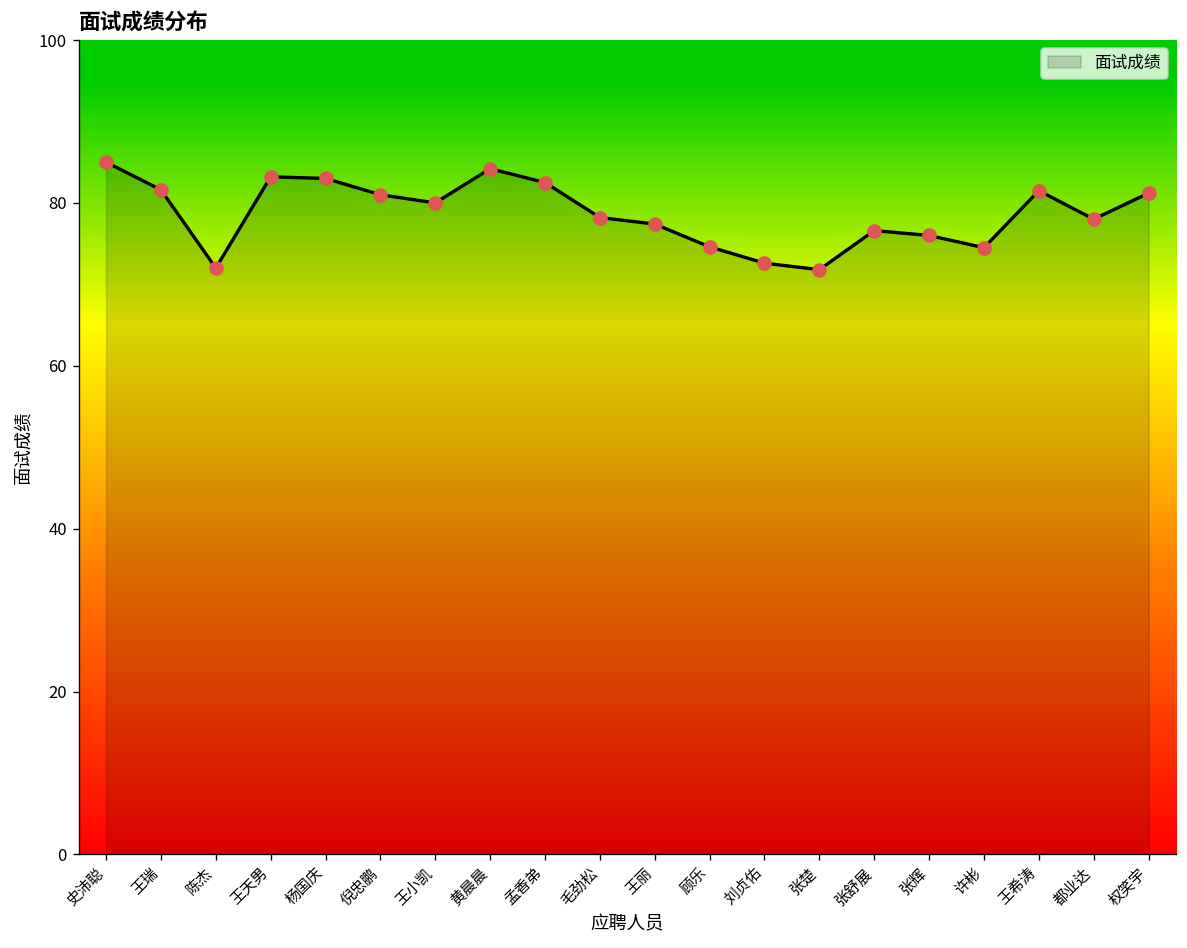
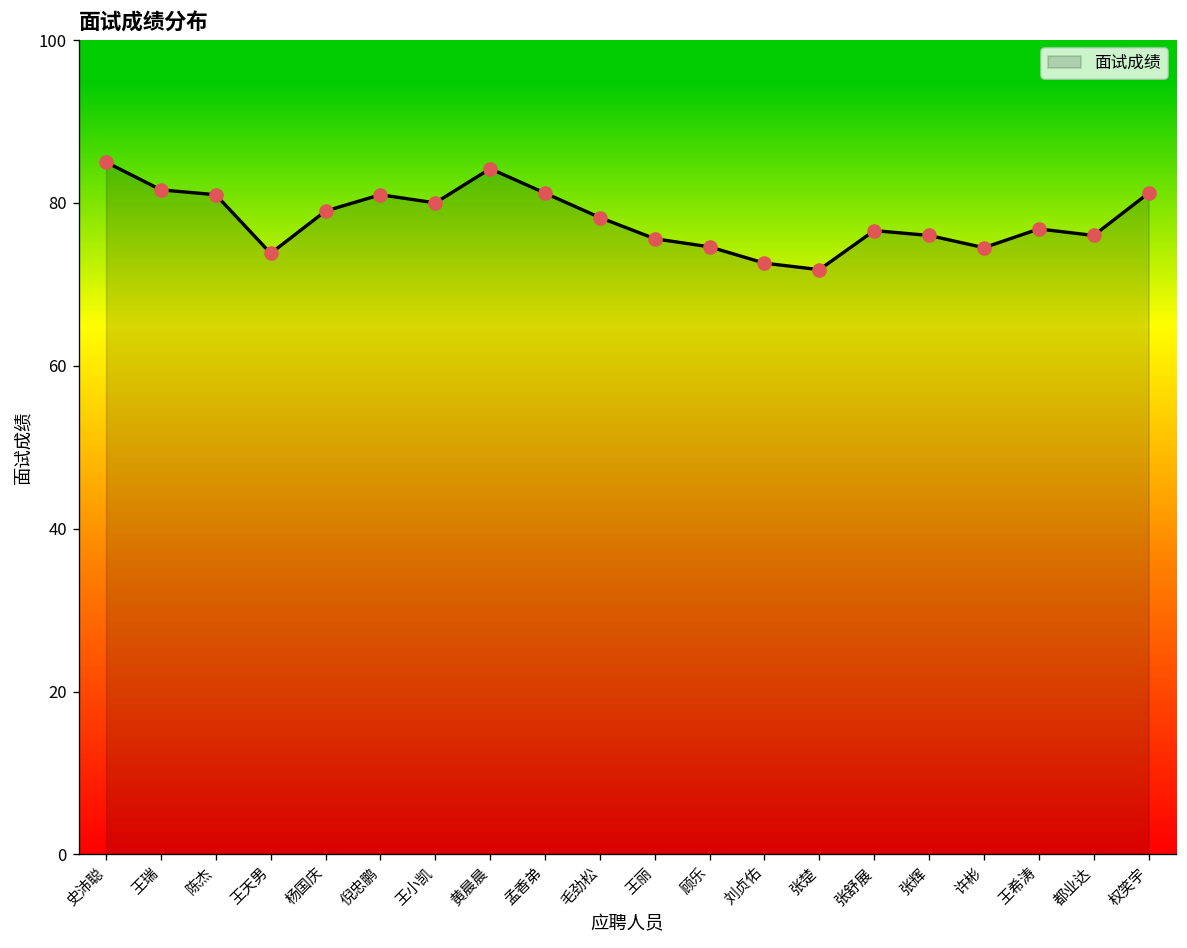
  {
    "史沛聪": 85,
    "王瑞": 82,
-   "陈杰": 72,
-   "王天男": 83,
-   "杨国庆": 83,
+   "陈杰": 81,
+   "王天男": 74,
+   "杨国庆": 79,
    "倪忠鹏": 81,
    "王小凯": 80,
    "黄晨晨": 84,
-   "孟香弟": 83,
+   "孟香弟": 81,
    "毛劲松": 78,
-   "王丽": 77,
+   "王丽": 76,
    "顾乐": 75,
    "刘贞佑": 73,
    "张楚": 72,
    "张舒展": 77,
    "张辉": 76,
    "许彬": 75,
-   "王希涛": 82,
-   "都业达": 78,
+   "王希涛": 77,
+   "都业达": 76,
    "权笑宇": 81
  }
